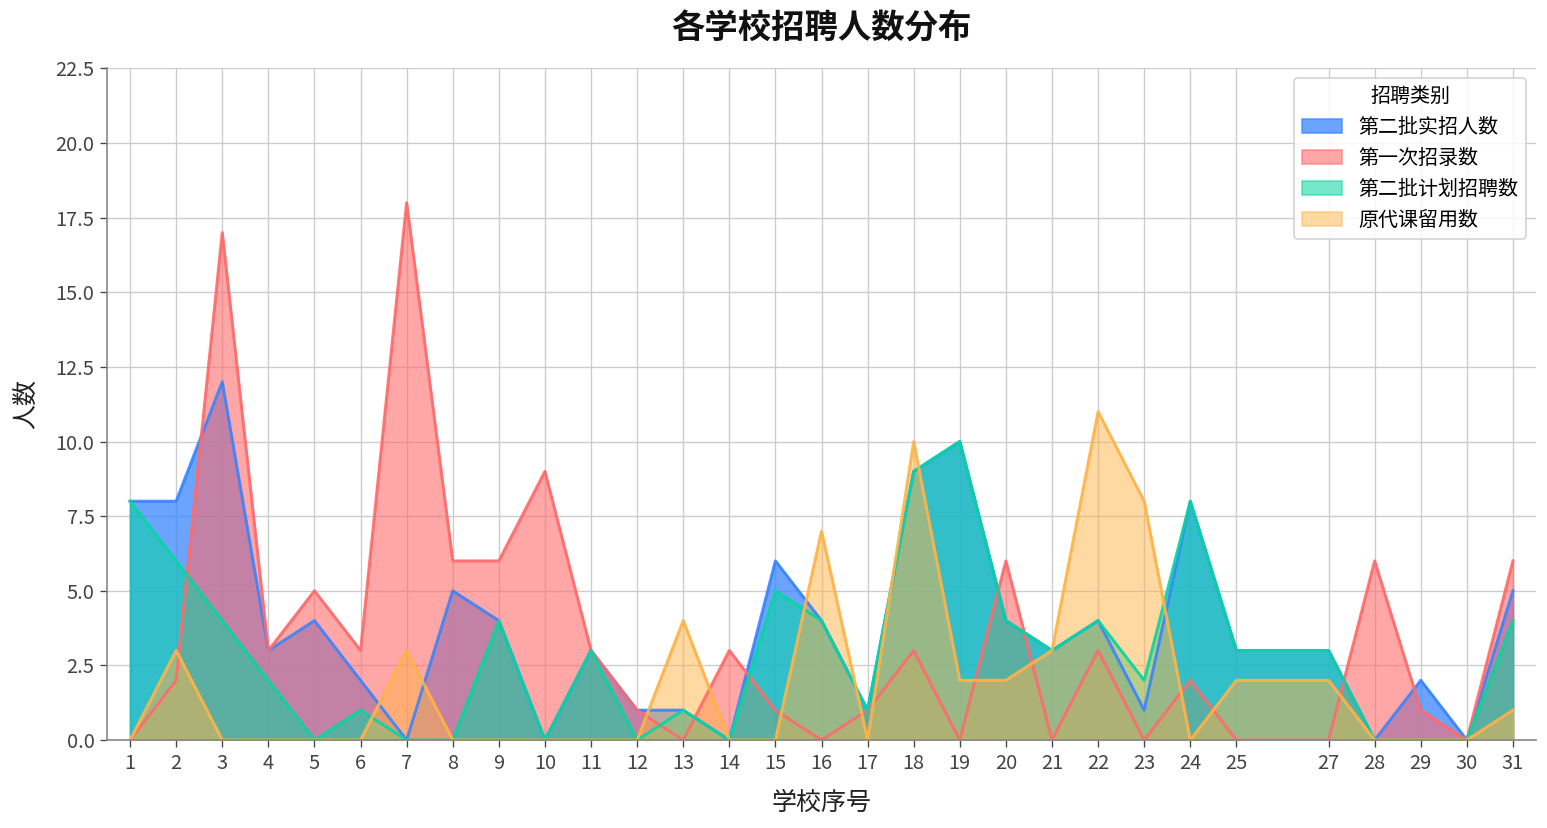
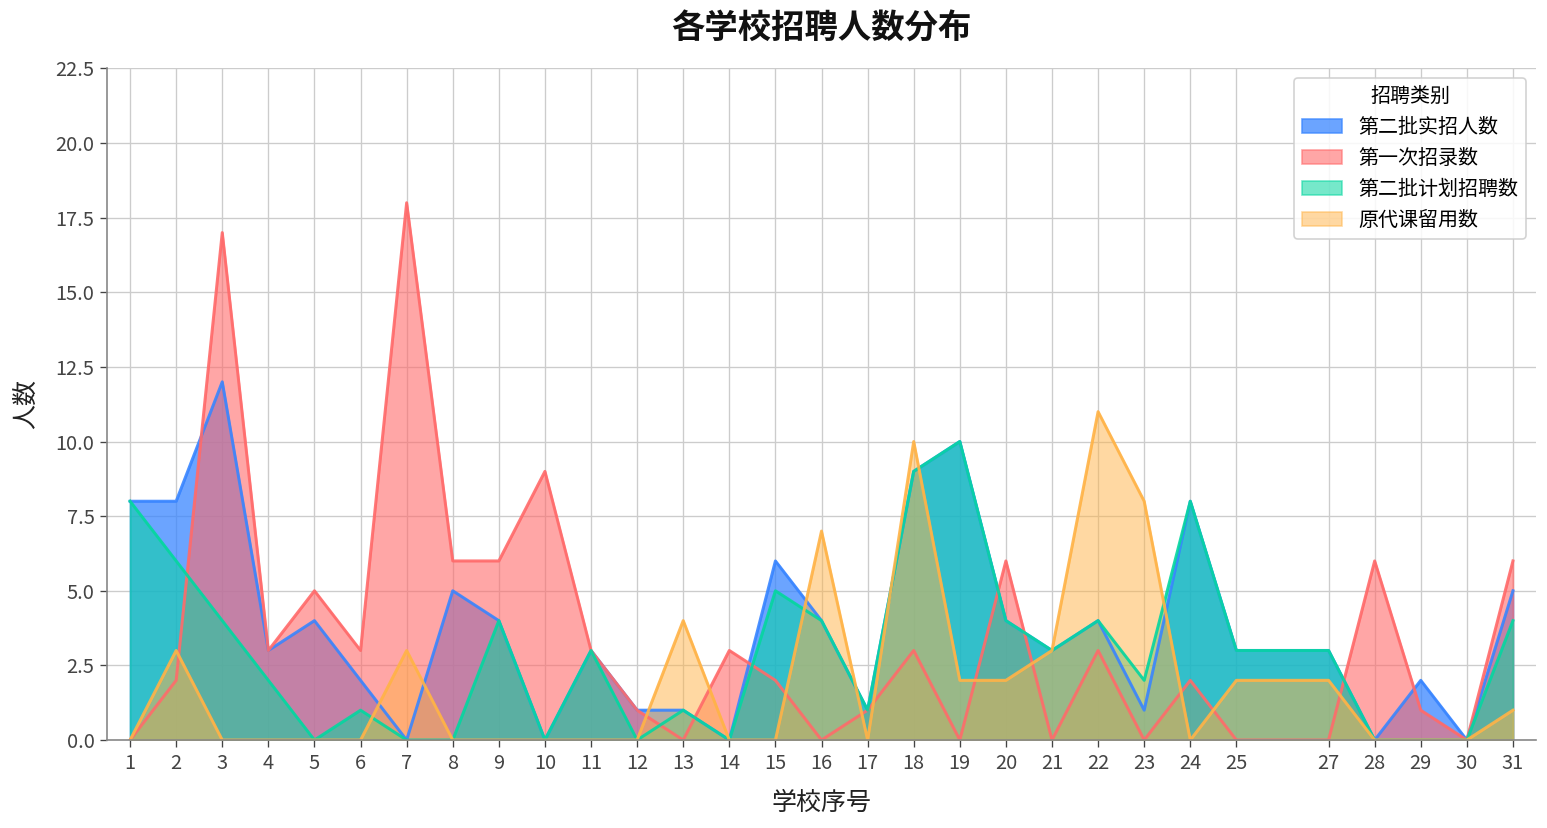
  {
    "第二批实招人数": {
      "2": 8,
      "3": 12,
      "5": 4,
      "6": 2,
      "8": 5,
      "15": 6,
      "23": 1,
      "29": 2,
      "31": 5
    },
    "第一次招录数": {
      "2": 2,
      "3": 17,
      "5": 5,
      "6": 3,
      "7": 18,
      "8": 6,
      "9": 6,
      "10": 9,
      "13": 0,
      "14": 3,
-     "15": 1,
+     "15": 2,
      "16": 0,
      "18": 3,
      "19": 0,
      "20": 6,
      "21": 0,
      "22": 3,
      "23": 0,
      "24": 2,
      "25": 0,
      "27": 0,
      "28": 6,
      "29": 1,
      "31": 6
    },
    "第二批计划招聘数": {
      "2": 6,
      "3": 4,
      "4": 2,
      "6": 1,
      "15": 5,
      "23": 2,
      "31": 4
    },
    "原代课留用数": {
      "2": 3,
      "3": 0,
      "4": 0,
      "6": 0,
      "7": 3,
      "9": 0,
      "11": 0,
      "13": 4,
      "15": 0,
      "16": 7,
      "17": 0,
      "18": 10,
      "19": 2,
      "20": 2,
      "22": 11,
      "23": 8,
      "24": 0,
      "25": 2,
      "27": 2,
      "31": 1
    }
  }
